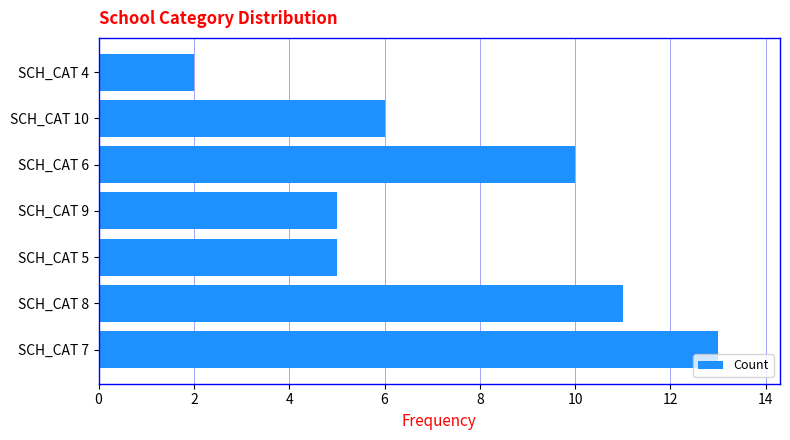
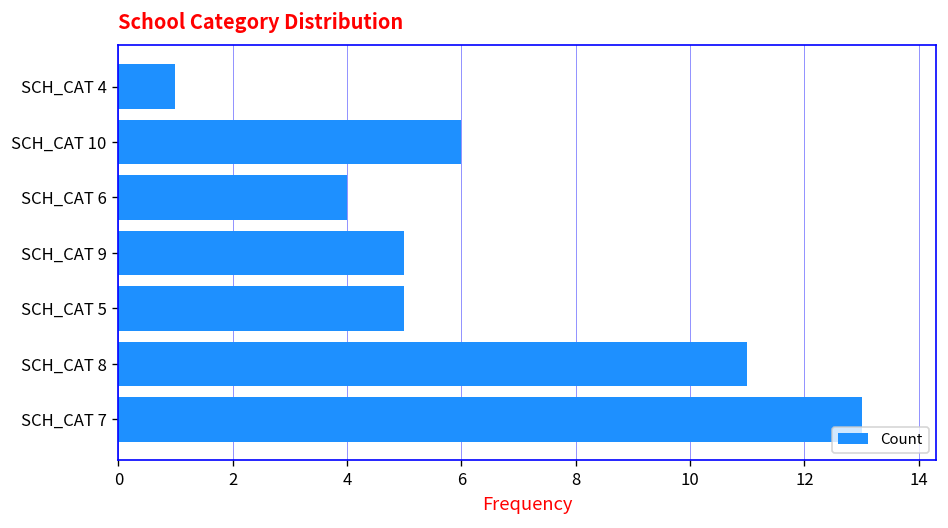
  {
-   "SCH_CAT 4": 2,
+   "SCH_CAT 4": 1,
    "SCH_CAT 10": 6,
-   "SCH_CAT 6": 10,
+   "SCH_CAT 6": 4,
    "SCH_CAT 9": 5,
    "SCH_CAT 5": 5,
    "SCH_CAT 8": 11,
    "SCH_CAT 7": 13
  }
